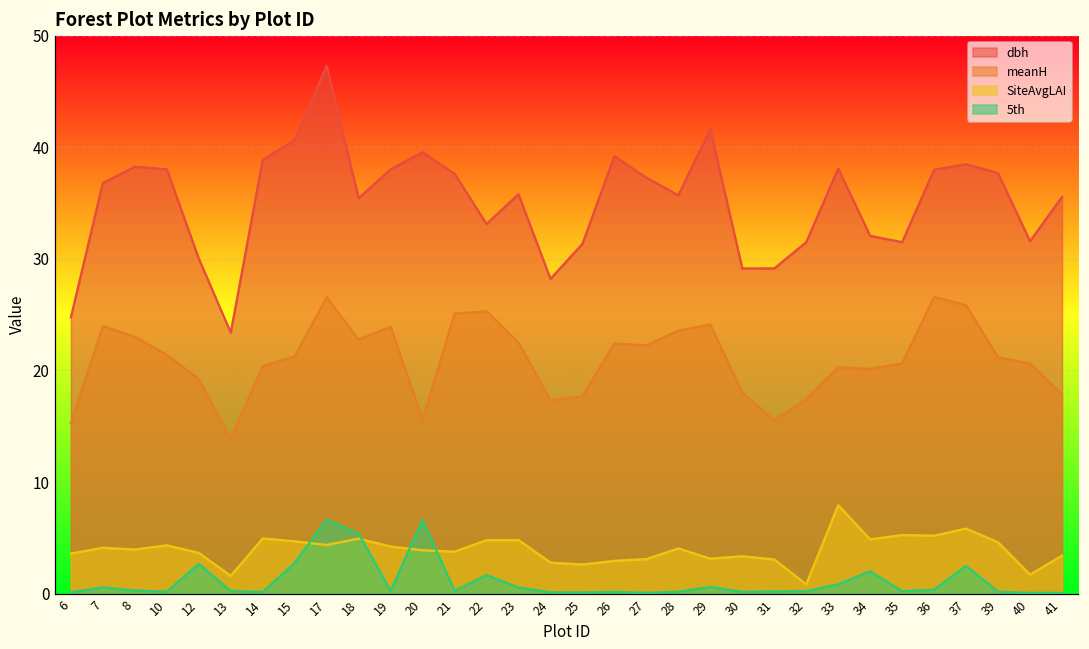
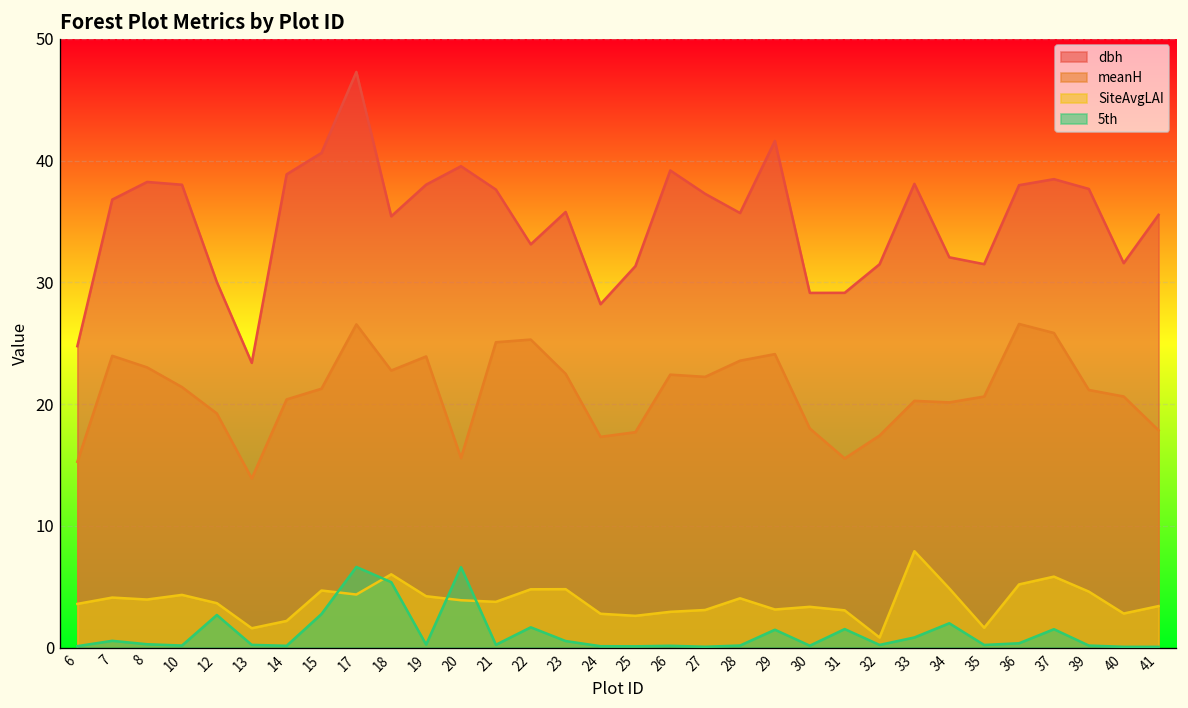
  {
    "SiteAvgLAI": {
      "6": 3.6,
      "7": 4.1,
      "8": 4.0,
      "10": 4.3,
      "12": 3.7,
      "13": 1.6,
-     "14": 4.9,
+     "14": 2.2,
      "15": 4.7,
      "17": 4.4,
-     "18": 4.9,
+     "18": 6.0,
      "19": 4.2,
      "20": 3.9,
      "21": 3.8,
      "22": 4.8,
      "23": 4.8,
      "24": 2.8,
      "25": 2.6,
      "26": 2.9,
      "27": 3.1,
      "28": 4.1,
      "29": 3.1,
      "30": 3.4,
      "31": 3.1,
      "32": 0.8,
      "33": 7.9,
      "34": 4.9,
-     "35": 5.3,
+     "35": 1.6,
      "36": 5.2,
      "37": 5.8,
      "39": 4.6,
-     "40": 1.7,
+     "40": 2.8,
      "41": 3.4
    },
    "5th": {
      "6": 0.1,
      "7": 0.6,
      "8": 0.3,
      "10": 0.2,
      "12": 2.7,
      "13": 0.2,
      "14": 0.1,
      "15": 2.8,
      "17": 6.6,
      "18": 5.4,
      "19": 0.2,
      "20": 6.6,
      "21": 0.2,
      "22": 1.7,
      "23": 0.5,
      "24": 0.1,
      "25": 0.1,
      "26": 0.1,
      "27": 0.1,
      "28": 0.2,
-     "29": 0.6,
+     "29": 1.5,
      "30": 0.2,
-     "31": 0.2,
+     "31": 1.5,
      "32": 0.2,
      "33": 0.8,
      "34": 2.0,
      "35": 0.2,
      "36": 0.4,
-     "37": 2.5,
+     "37": 1.5,
      "39": 0.2,
      "40": 0.1,
      "41": 0.1
    }
  }
